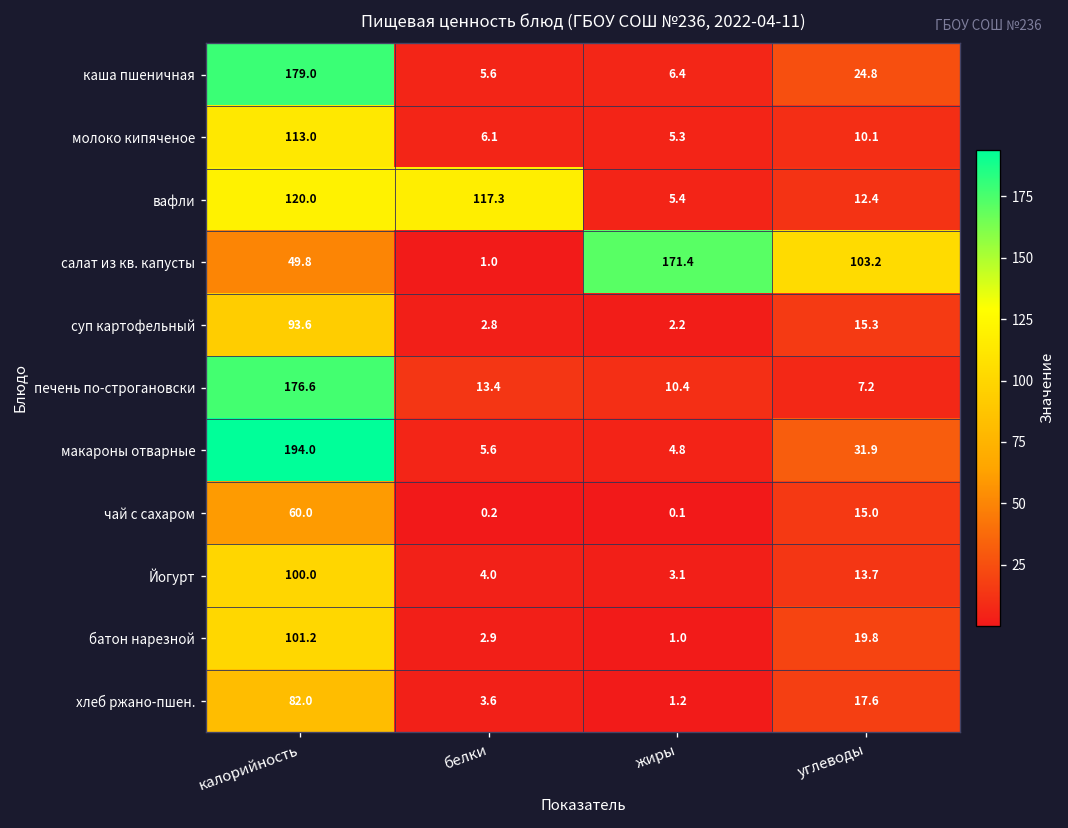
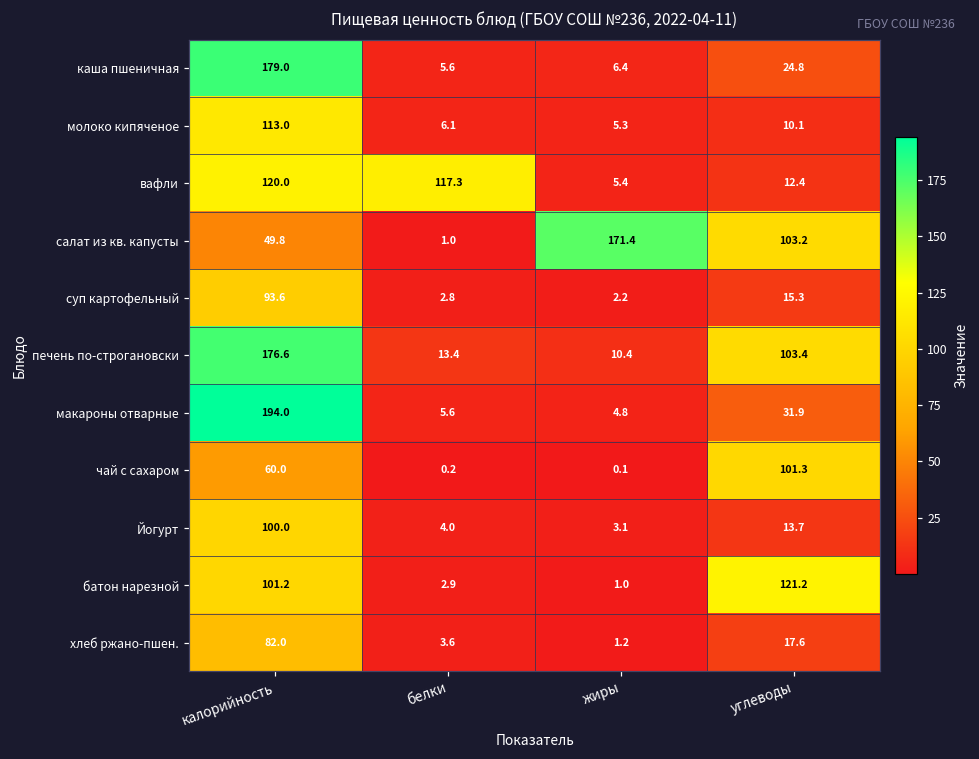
  {
    "каша пшеничная": {
      "калорийность": 179.0,
      "белки": 5.6,
      "жиры": 6.4,
      "углеводы": 24.8
    },
    "молоко кипяченое": {
      "калорийность": 113.0,
      "белки": 6.1,
      "жиры": 5.3,
      "углеводы": 10.1
    },
    "вафли": {
      "калорийность": 120.0,
      "белки": 117.3,
      "жиры": 5.4,
      "углеводы": 12.4
    },
    "салат из кв. капусты": {
      "калорийность": 49.8,
      "белки": 1.0,
      "жиры": 171.4,
      "углеводы": 103.2
    },
    "суп картофельный": {
      "калорийность": 93.6,
      "белки": 2.8,
      "жиры": 2.2,
      "углеводы": 15.3
    },
    "печень по-строгановски": {
      "калорийность": 176.6,
      "белки": 13.4,
      "жиры": 10.4,
-     "углеводы": 7.2
+     "углеводы": 103.4
    },
    "макароны отварные": {
      "калорийность": 194.0,
      "белки": 5.6,
      "жиры": 4.8,
      "углеводы": 31.9
    },
    "чай с сахаром": {
      "калорийность": 60.0,
      "белки": 0.2,
      "жиры": 0.1,
-     "углеводы": 15.0
+     "углеводы": 101.3
    },
    "Йогурт": {
      "калорийность": 100.0,
      "белки": 4.0,
      "жиры": 3.1,
      "углеводы": 13.7
    },
    "батон нарезной": {
      "калорийность": 101.2,
      "белки": 2.9,
      "жиры": 1.0,
-     "углеводы": 19.8
+     "углеводы": 121.2
    },
    "хлеб ржано-пшен.": {
      "калорийность": 82.0,
      "белки": 3.6,
      "жиры": 1.2,
      "углеводы": 17.6
    }
  }
